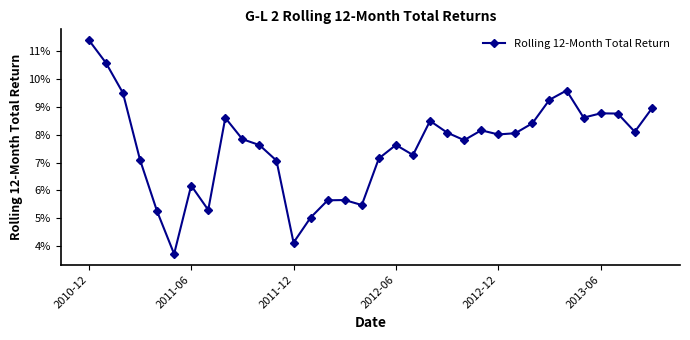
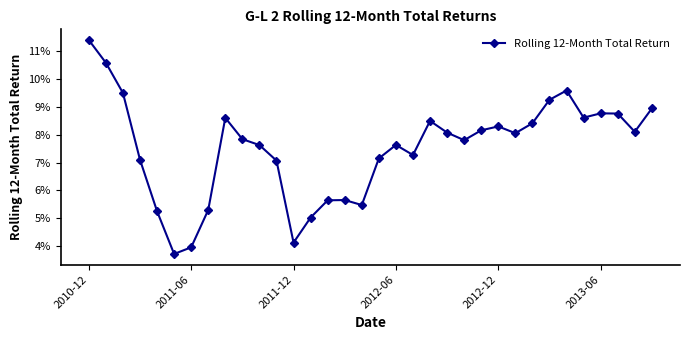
  {
    "2010-12": "11.4%",
-   "2011-06": "6.2%",
+   "2011-06": "4.0%",
    "2011-12": "4.1%",
    "2012-06": "7.6%",
-   "2012-12": "8.0%",
+   "2012-12": "8.3%",
    "2013-06": "8.8%"
  }
